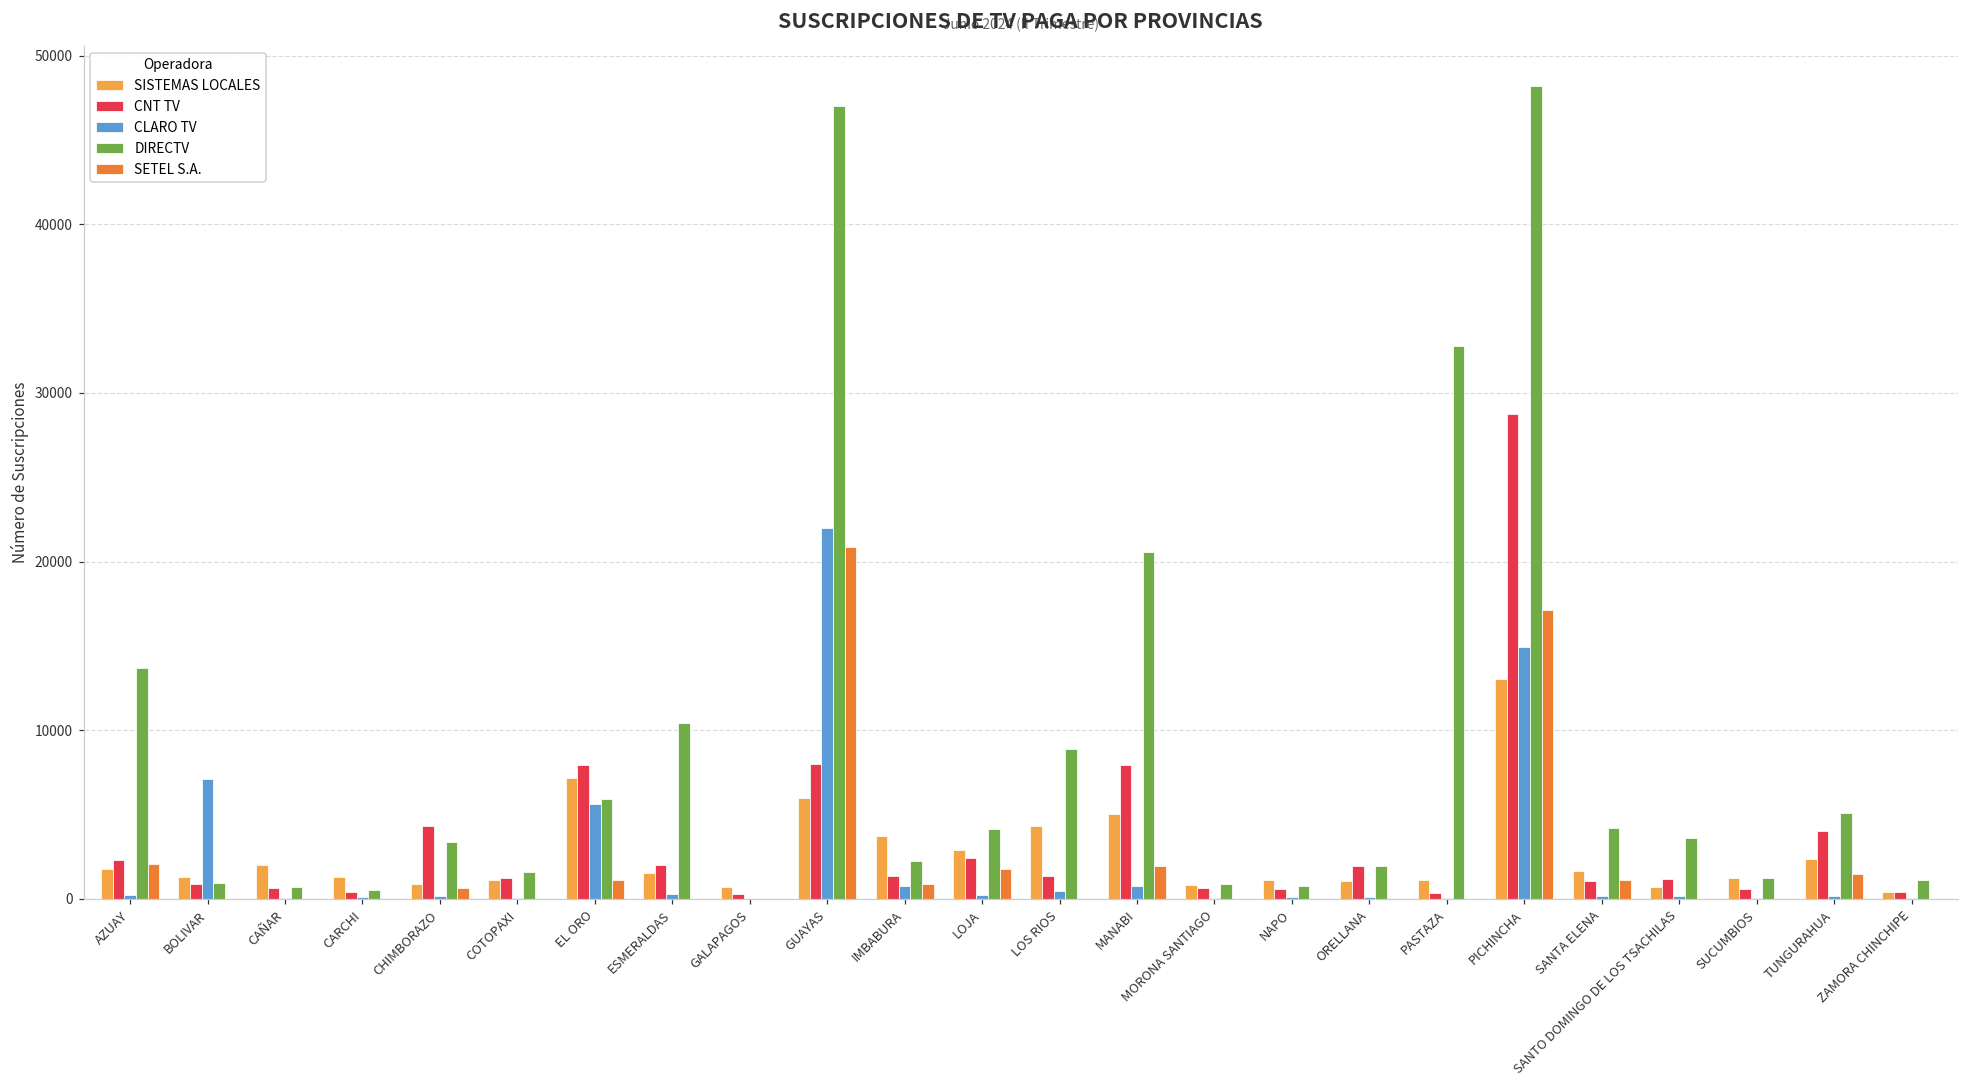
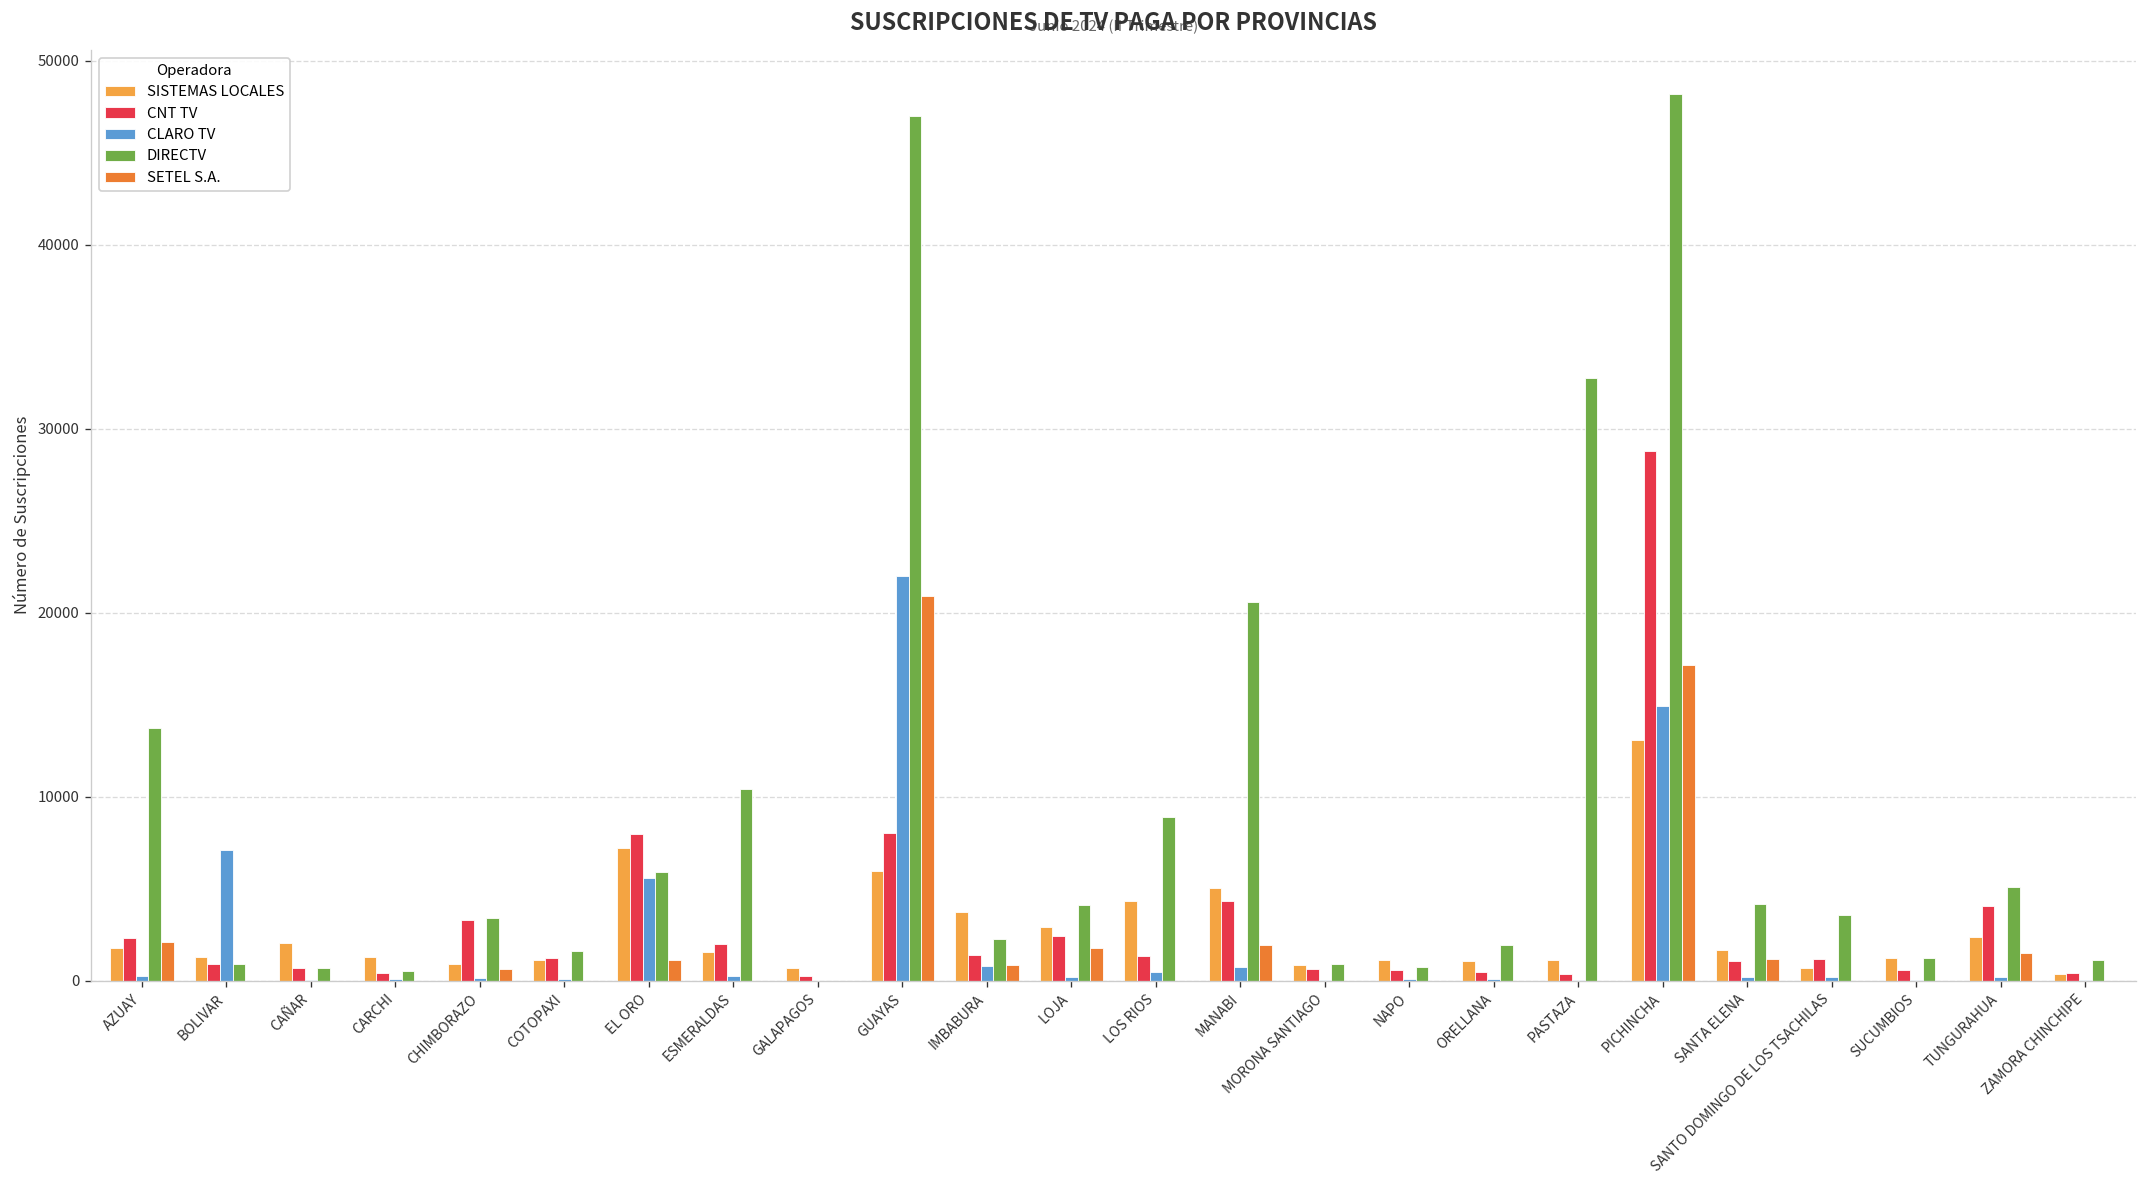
  {
    "CNT TV": {
      "AZUAY": 2300,
      "BOLIVAR": 900,
      "CAÑAR": 700,
      "CARCHI": 400,
-     "CHIMBORAZO": 4300,
+     "CHIMBORAZO": 3300,
      "COTOPAXI": 1200,
      "EL ORO": 8000,
      "ESMERALDAS": 2000,
      "GALAPAGOS": 300,
      "GUAYAS": 8000,
      "IMBABURA": 1400,
      "LOJA": 2400,
      "LOS RIOS": 1400,
-     "MANABI": 7900,
+     "MANABI": 4300,
      "MORONA SANTIAGO": 600,
      "NAPO": 600,
-     "ORELLANA": 2000,
+     "ORELLANA": 500,
      "PASTAZA": 400,
      "PICHINCHA": 28800,
      "SANTA ELENA": 1100,
      "SANTO DOMINGO DE LOS TSACHILAS": 1200,
      "SUCUMBIOS": 600,
      "TUNGURAHUA": 4000,
      "ZAMORA CHINCHIPE": 400
    },
    "CLARO TV": {
      "AZUAY": 200,
      "BOLIVAR": 7100,
      "EL ORO": 5600,
      "ESMERALDAS": 300,
      "GALAPAGOS": 0,
      "GUAYAS": 22000,
      "IMBABURA": 800,
      "LOJA": 200,
      "LOS RIOS": 400,
      "MANABI": 700,
      "PICHINCHA": 14900,
      "SANTA ELENA": 200,
      "SANTO DOMINGO DE LOS TSACHILAS": 200,
      "TUNGURAHUA": 200
    },
    "DIRECTV": {
      "AZUAY": 13700,
      "BOLIVAR": 900,
      "CAÑAR": 700,
      "CARCHI": 500,
      "CHIMBORAZO": 3400,
      "COTOPAXI": 1600,
      "EL ORO": 5900,
      "ESMERALDAS": 10400,
      "GALAPAGOS": 0,
      "GUAYAS": 47000,
      "IMBABURA": 2200,
      "LOJA": 4100,
      "LOS RIOS": 8900,
      "MANABI": 20600,
      "MORONA SANTIAGO": 900,
      "NAPO": 800,
      "ORELLANA": 1900,
      "PASTAZA": 32800,
      "PICHINCHA": 48200,
      "SANTA ELENA": 4200,
      "SANTO DOMINGO DE LOS TSACHILAS": 3600,
      "SUCUMBIOS": 1200,
      "TUNGURAHUA": 5100,
      "ZAMORA CHINCHIPE": 1100
    }
  }
